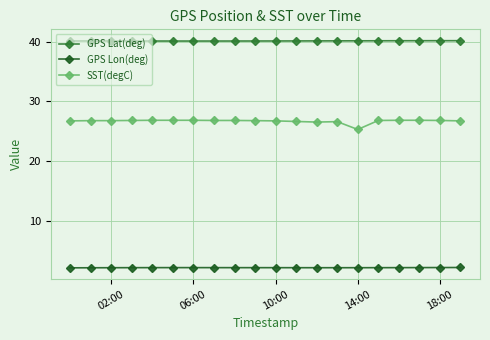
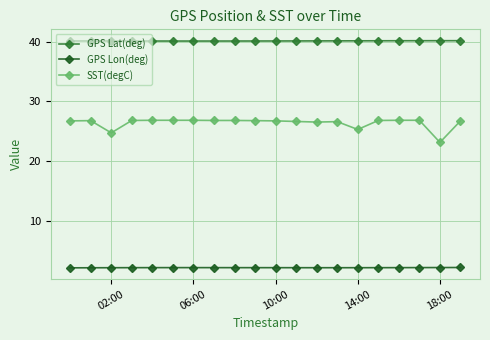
  {
    "SST(degC)": {
-     "02:00": 27,
+     "02:00": 25,
      "06:00": 27,
      "10:00": 27,
      "14:00": 25,
-     "18:00": 27
+     "18:00": 23
    }
  }
